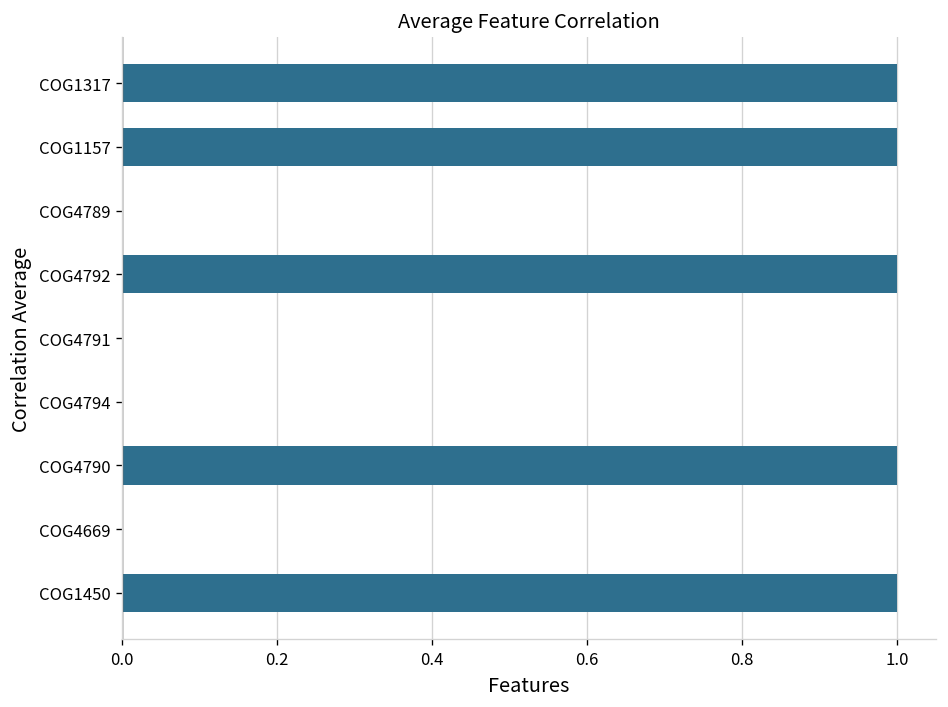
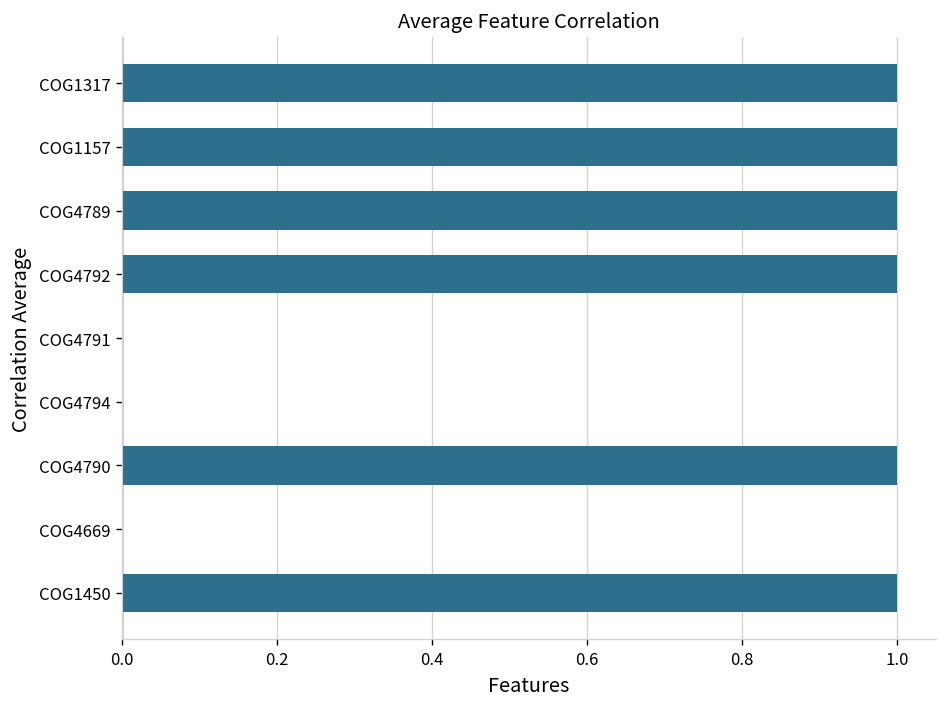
  {
    "COG1317": 1,
    "COG1157": 1,
-   "COG4789": 0,
+   "COG4789": 1,
    "COG4792": 1,
    "COG4791": 0,
    "COG4794": 0,
    "COG4790": 1,
    "COG4669": 0,
    "COG1450": 1
  }
